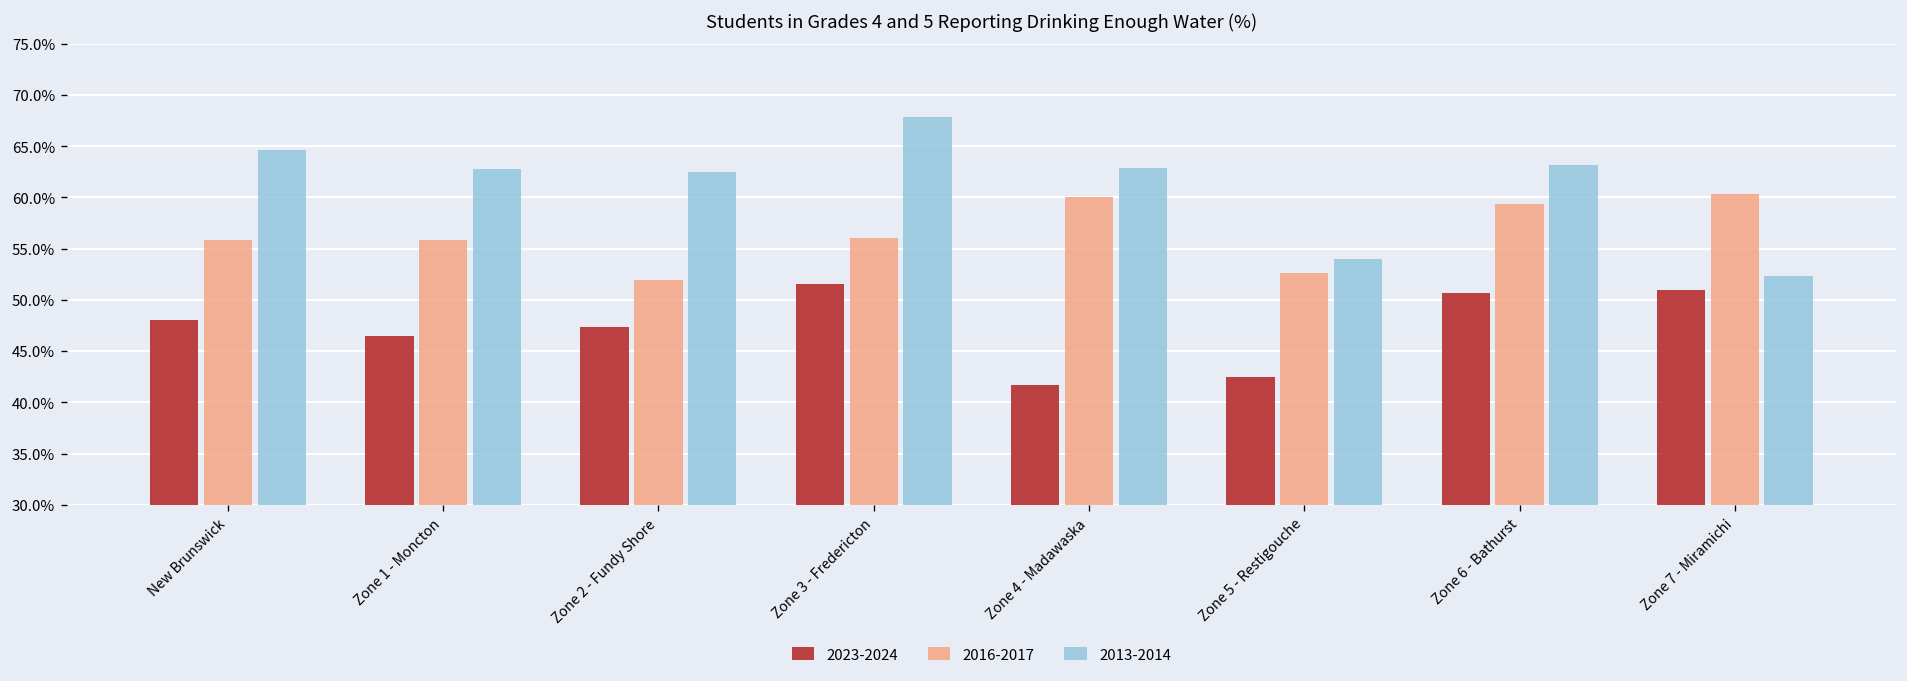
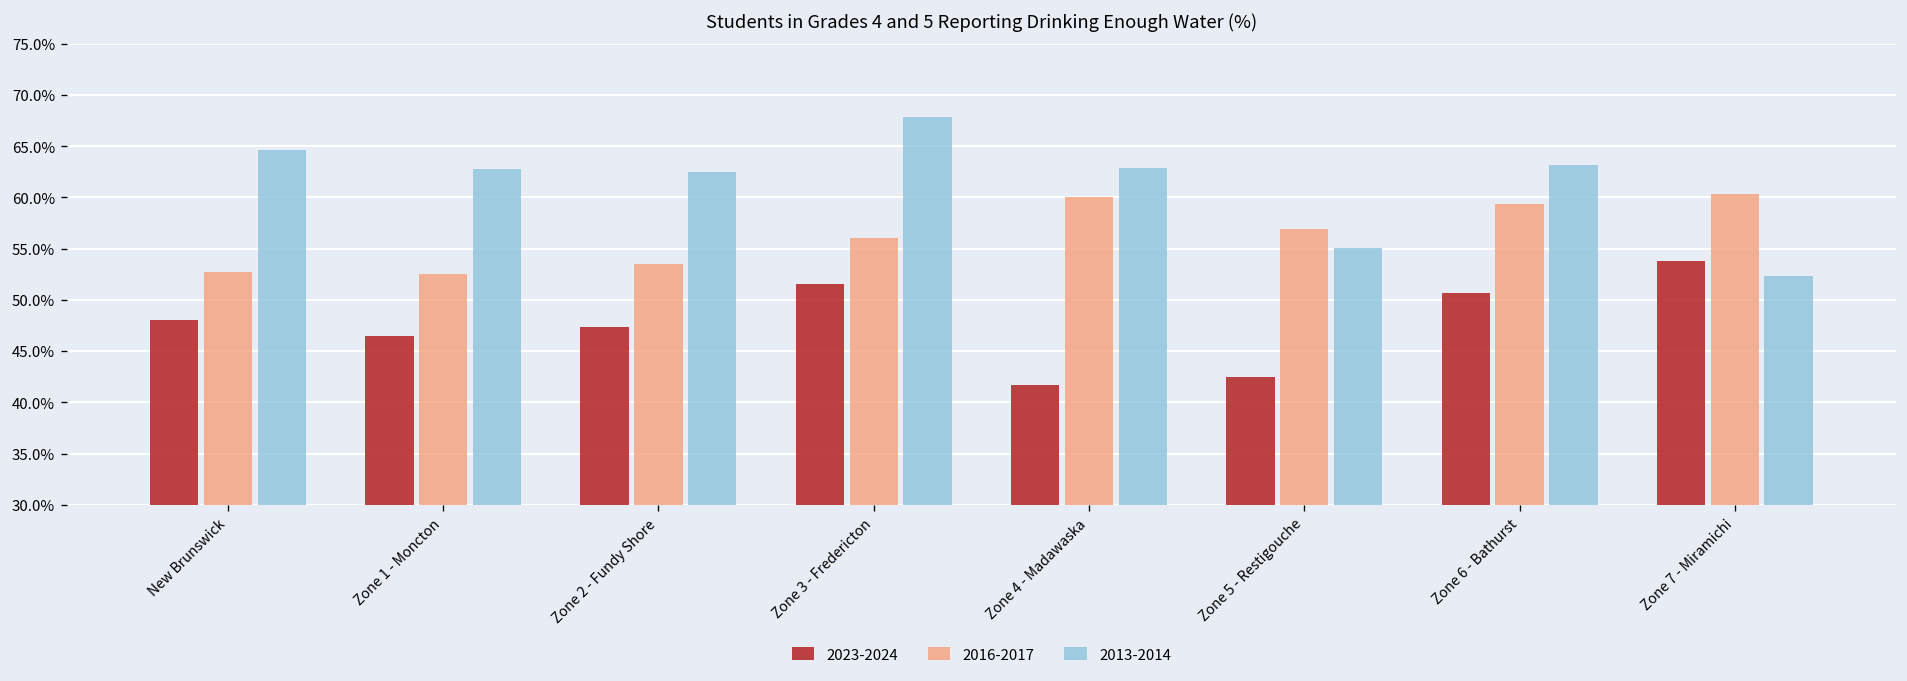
  {
    "2023-2024": {
      "New Brunswick": "48%",
      "Zone 1 - Moncton": "46%",
      "Zone 2 - Fundy Shore": "47%",
      "Zone 3 - Fredericton": "52%",
      "Zone 4 - Madawaska": "42%",
      "Zone 5 - Restigouche": "42%",
      "Zone 6 - Bathurst": "51%",
-     "Zone 7 - Miramichi": "51%"
+     "Zone 7 - Miramichi": "54%"
    },
    "2016-2017": {
-     "New Brunswick": "56%",
-     "Zone 1 - Moncton": "56%",
-     "Zone 2 - Fundy Shore": "52%",
+     "New Brunswick": "53%",
+     "Zone 1 - Moncton": "53%",
+     "Zone 2 - Fundy Shore": "54%",
      "Zone 3 - Fredericton": "56%",
      "Zone 4 - Madawaska": "60%",
-     "Zone 5 - Restigouche": "53%",
+     "Zone 5 - Restigouche": "57%",
      "Zone 6 - Bathurst": "59%",
      "Zone 7 - Miramichi": "60%"
    },
    "2013-2014": {
      "New Brunswick": "65%",
      "Zone 1 - Moncton": "63%",
      "Zone 2 - Fundy Shore": "62%",
      "Zone 3 - Fredericton": "68%",
      "Zone 4 - Madawaska": "63%",
-     "Zone 5 - Restigouche": "54%",
+     "Zone 5 - Restigouche": "55%",
      "Zone 6 - Bathurst": "63%",
      "Zone 7 - Miramichi": "52%"
    }
  }
